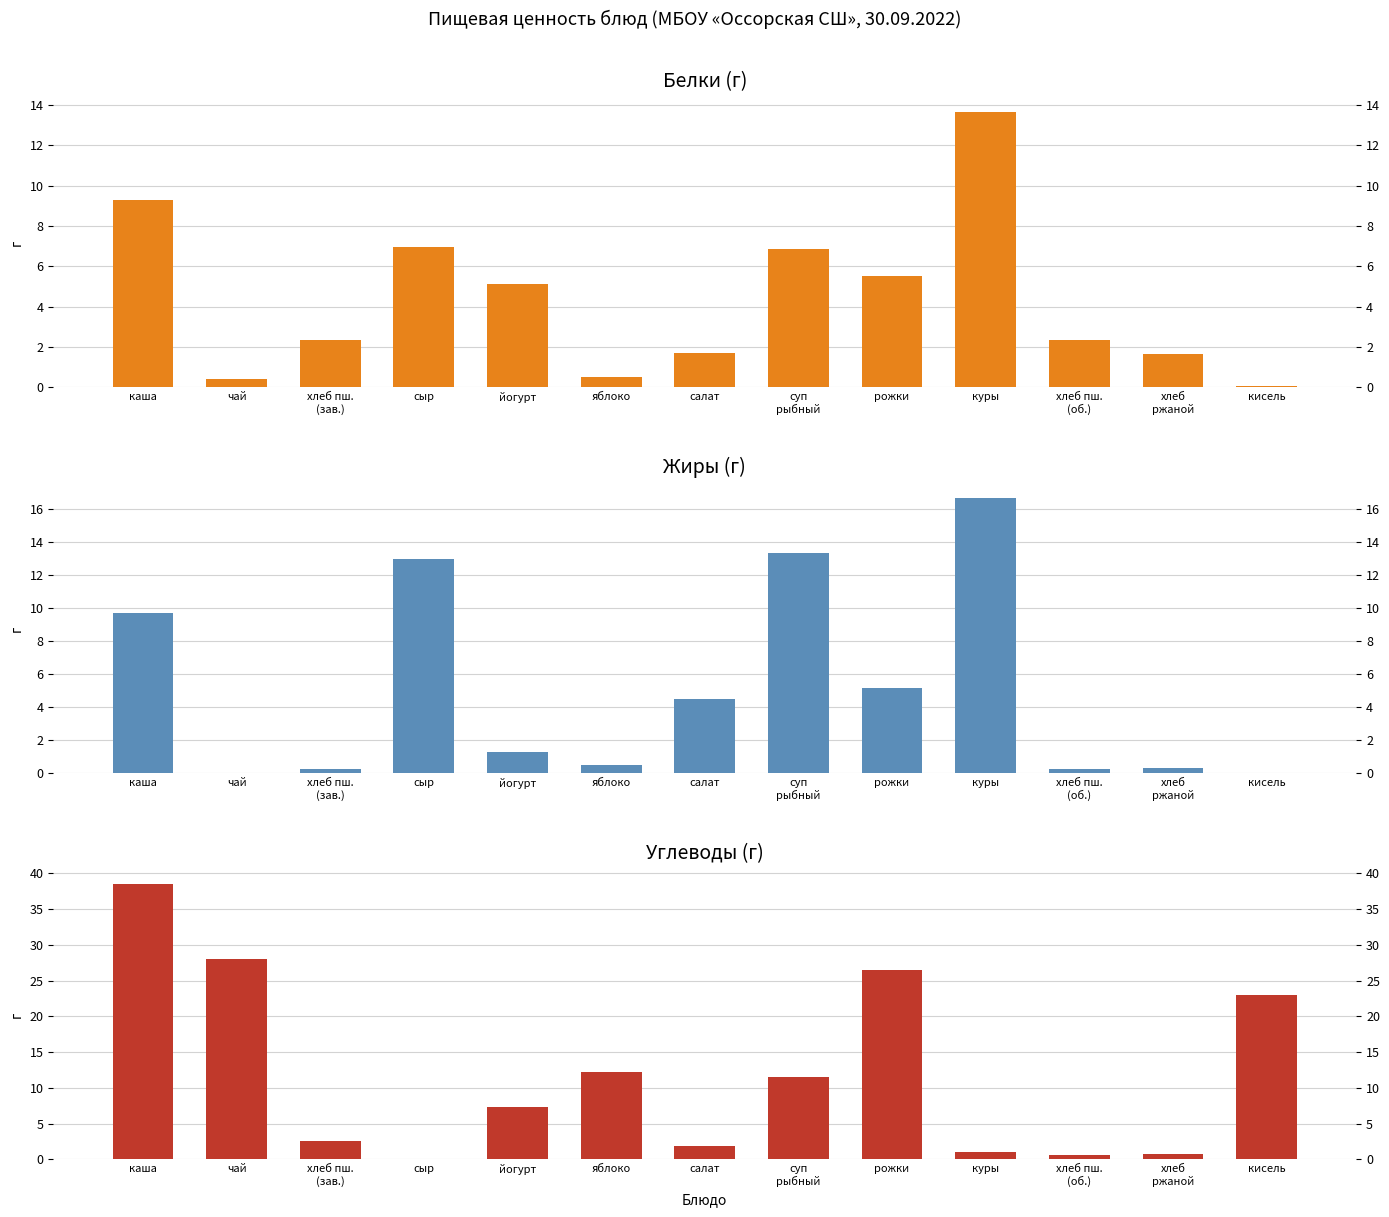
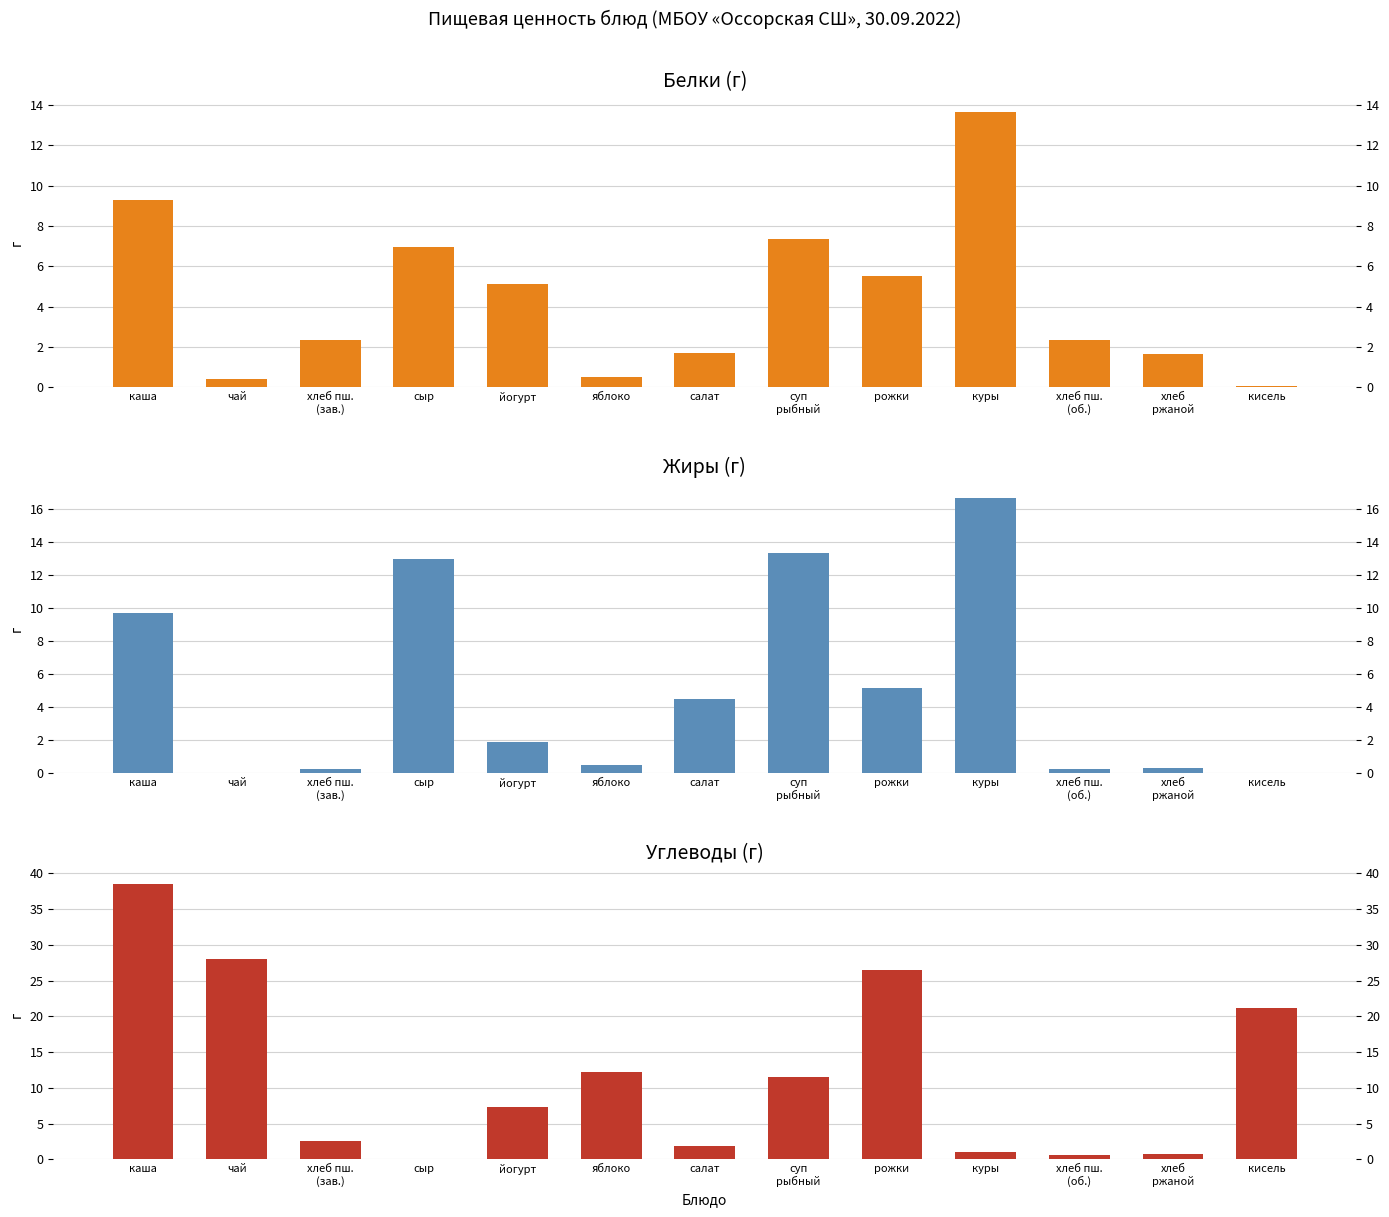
  {
    "Белки (г)": {
      "каша": 9.3,
      "чай": 0.4,
      "хлеб пш. (зав.)": 2.4,
      "сыр": 7.0,
      "йогурт": 5.1,
      "яблоко": 0.5,
      "салат": 1.7,
-     "суп рыбный": 6.9,
+     "суп рыбный": 7.3,
      "рожки": 5.5,
      "куры": 13.6,
      "хлеб пш. (об.)": 2.4,
      "хлеб ржаной": 1.7
    },
    "Жиры (г)": {
      "каша": 9.7,
      "чай": 0.0,
      "хлеб пш. (зав.)": 0.3,
      "сыр": 13.0,
-     "йогурт": 1.3,
+     "йогурт": 1.9,
      "яблоко": 0.5,
      "салат": 4.5,
      "суп рыбный": 13.4,
      "рожки": 5.2,
      "куры": 16.7,
      "хлеб пш. (об.)": 0.3,
      "хлеб ржаной": 0.3
    },
    "Углеводы (г)": {
      "каша": 39,
      "чай": 28,
      "хлеб пш. (зав.)": 3,
      "сыр": 0,
      "йогурт": 7,
      "яблоко": 12,
      "салат": 2,
      "суп рыбный": 11,
      "рожки": 26,
      "куры": 1,
      "хлеб пш. (об.)": 1,
      "хлеб ржаной": 1,
-     "кисель": 23
+     "кисель": 21
    }
  }
